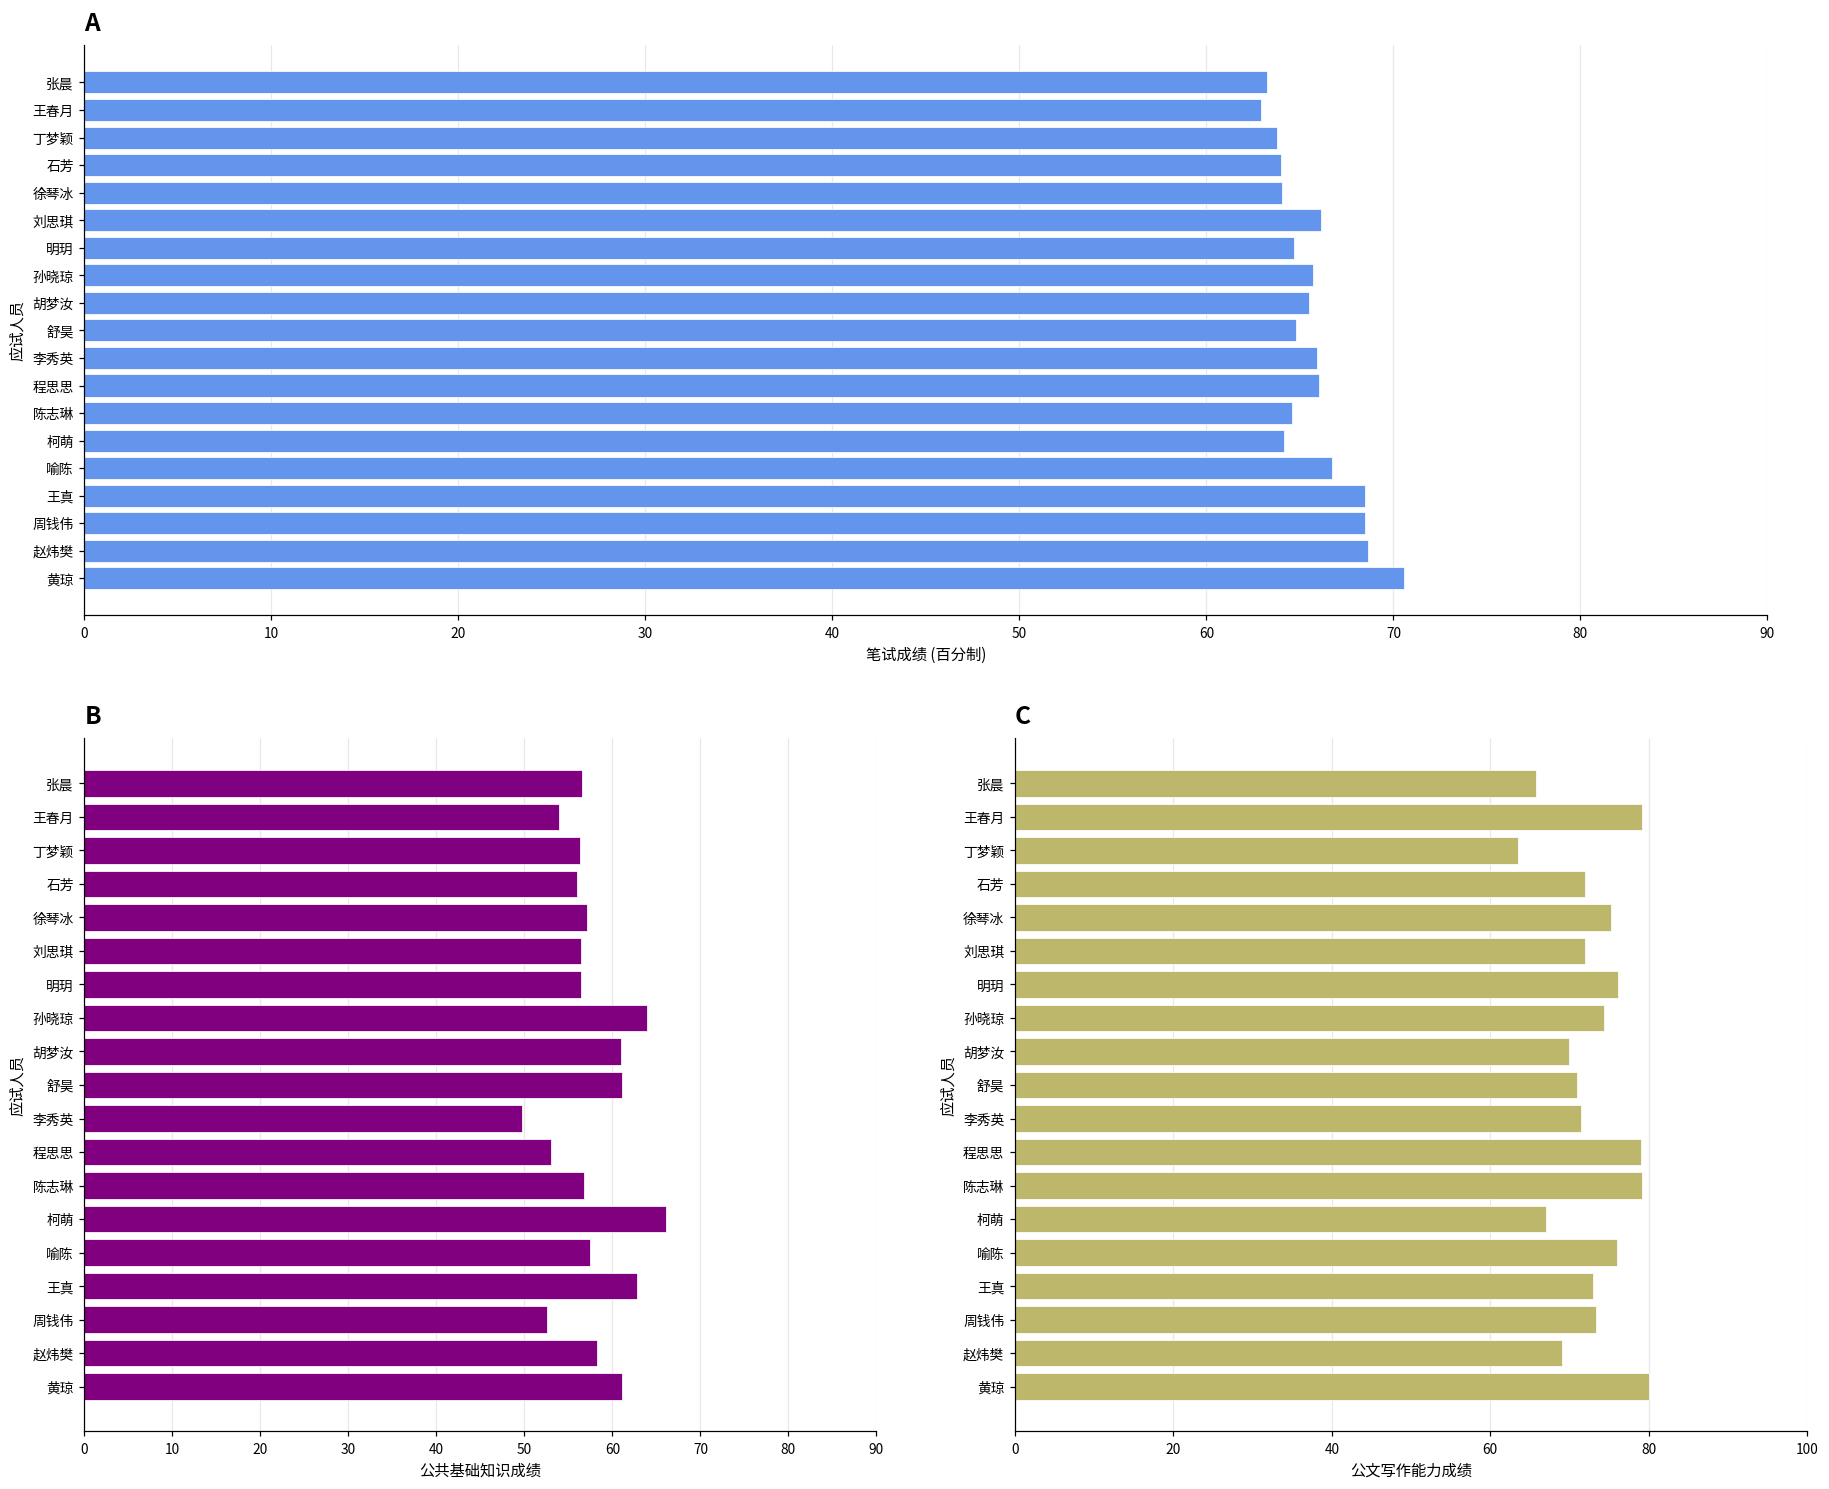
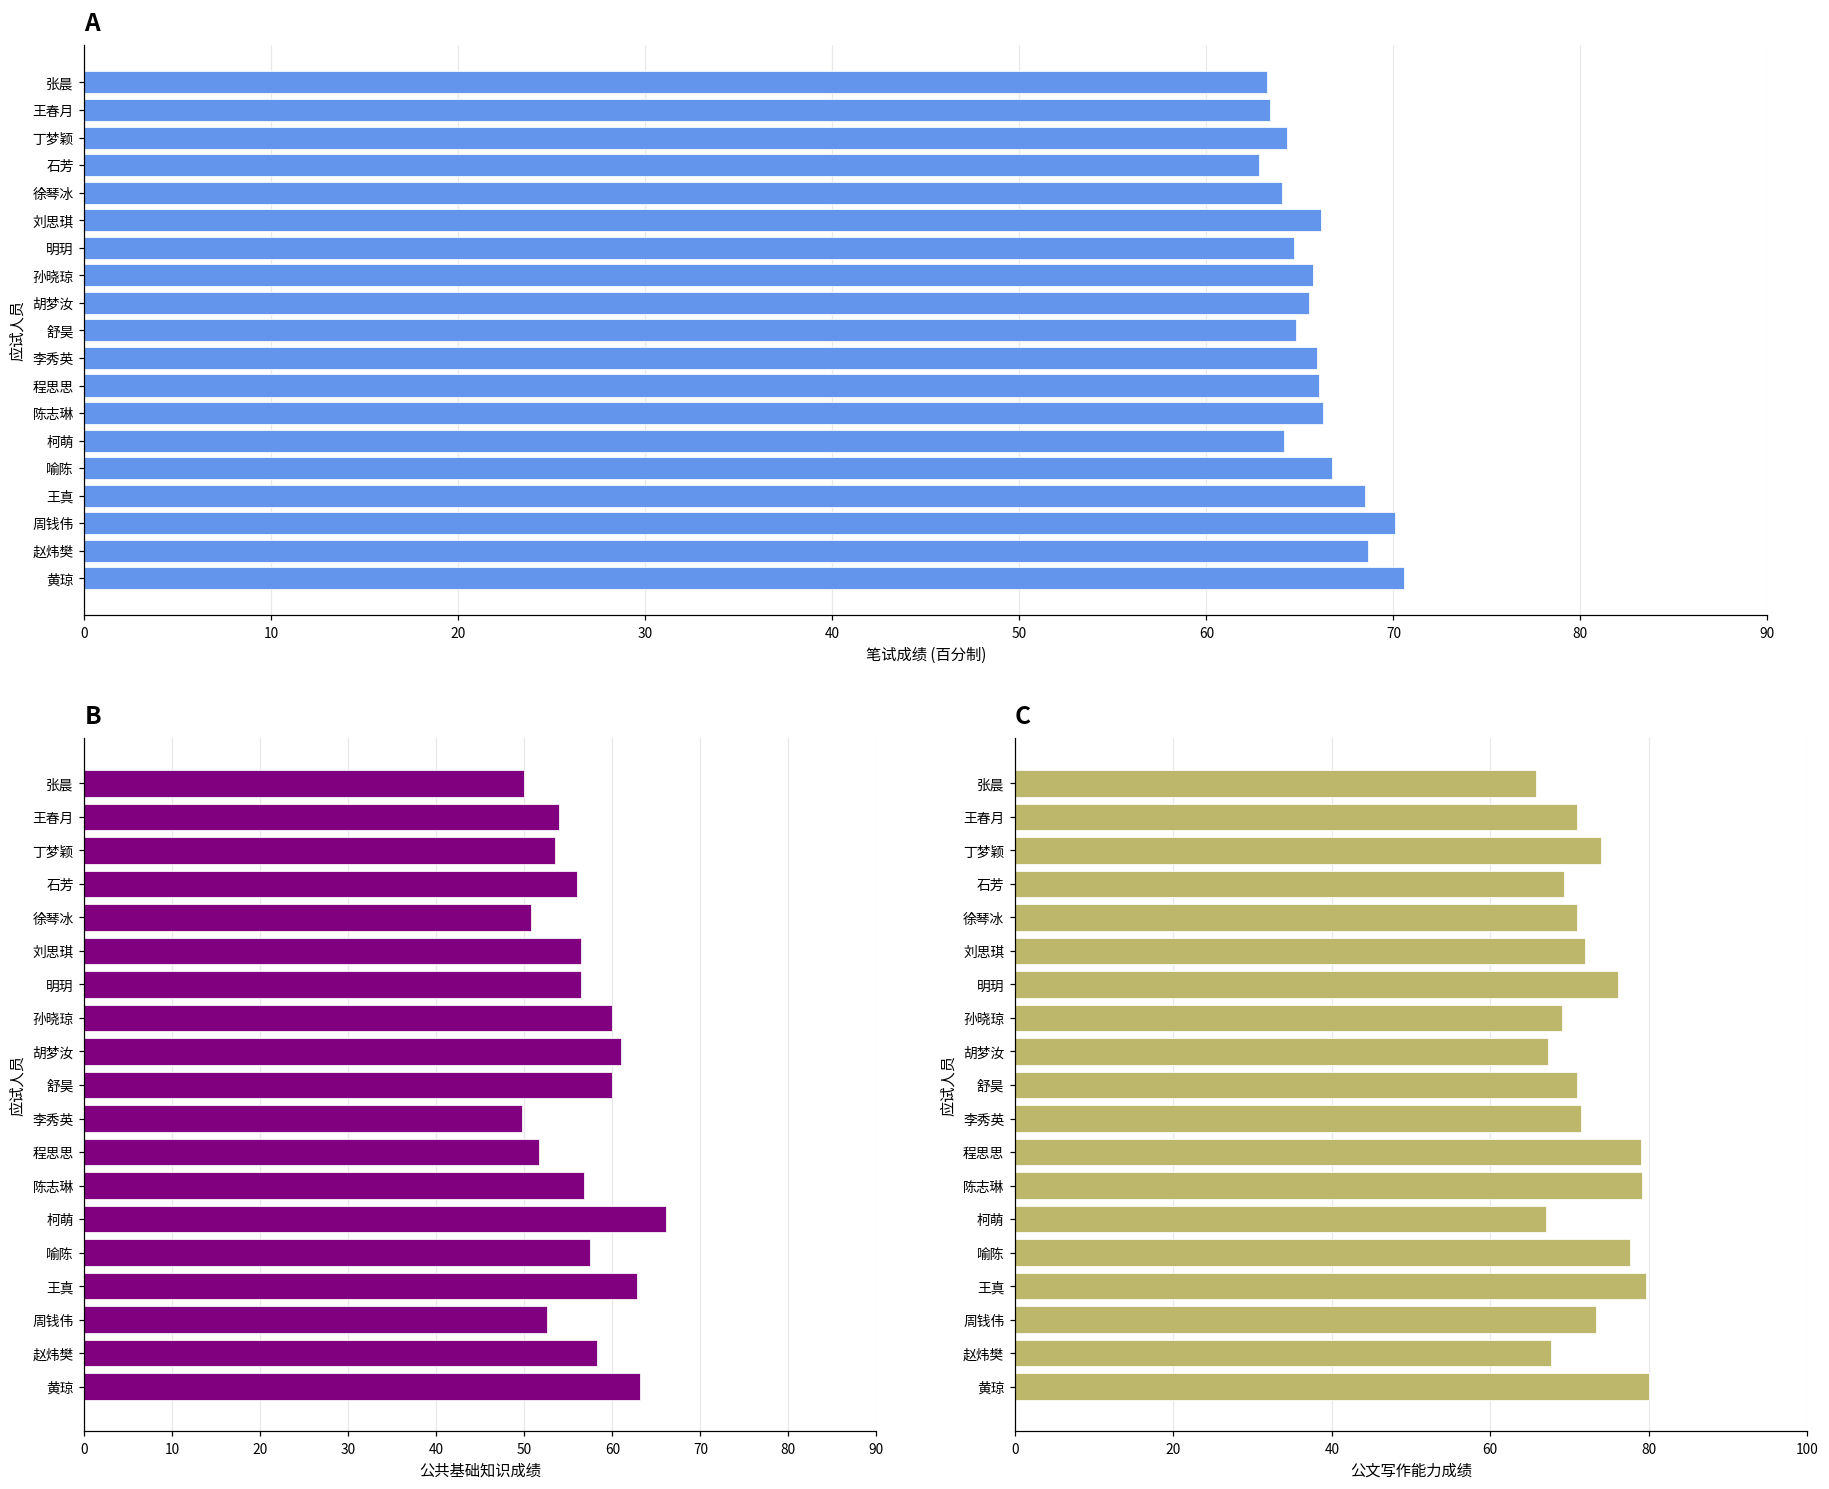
  {
    "A": {
      "张晨": 63.3,
-     "王春月": 62.9,
-     "丁梦颖": 63.8,
-     "石芳": 64.0,
+     "王春月": 63.4,
+     "丁梦颖": 64.3,
+     "石芳": 62.8,
      "徐琴冰": 64.1,
      "刘思琪": 66.1,
      "明玥": 64.7,
      "孙晓琼": 65.7,
      "胡梦汝": 65.5,
      "舒昊": 64.8,
      "李秀英": 65.9,
      "程思思": 66.0,
-     "陈志琳": 64.6,
+     "陈志琳": 66.3,
      "柯萌": 64.2,
      "喻陈": 66.7,
      "王真": 68.5,
-     "周钱伟": 68.5,
+     "周钱伟": 70.1,
      "赵炜樊": 68.7,
      "黄琼": 70.6
    },
    "B": {
-     "张晨": 57,
+     "张晨": 50,
      "王春月": 54,
-     "丁梦颖": 56,
+     "丁梦颖": 54,
      "石芳": 56,
-     "徐琴冰": 57,
+     "徐琴冰": 51,
      "刘思琪": 56,
      "明玥": 56,
-     "孙晓琼": 64,
+     "孙晓琼": 60,
      "胡梦汝": 61,
-     "舒昊": 61,
+     "舒昊": 60,
      "李秀英": 50,
-     "程思思": 53,
+     "程思思": 52,
      "陈志琳": 57,
      "柯萌": 66,
      "喻陈": 57,
      "王真": 63,
      "周钱伟": 53,
      "赵炜樊": 58,
-     "黄琼": 61
+     "黄琼": 63
    },
    "C": {
      "张晨": 66,
-     "王春月": 79,
-     "丁梦颖": 64,
-     "石芳": 72,
-     "徐琴冰": 75,
+     "王春月": 71,
+     "丁梦颖": 74,
+     "石芳": 69,
+     "徐琴冰": 71,
      "刘思琪": 72,
      "明玥": 76,
-     "孙晓琼": 74,
-     "胡梦汝": 70,
+     "孙晓琼": 69,
+     "胡梦汝": 67,
      "舒昊": 71,
      "李秀英": 72,
      "程思思": 79,
      "陈志琳": 79,
      "柯萌": 67,
-     "喻陈": 76,
-     "王真": 73,
+     "喻陈": 78,
+     "王真": 80,
      "周钱伟": 73,
-     "赵炜樊": 69,
+     "赵炜樊": 68,
      "黄琼": 80
    }
  }
